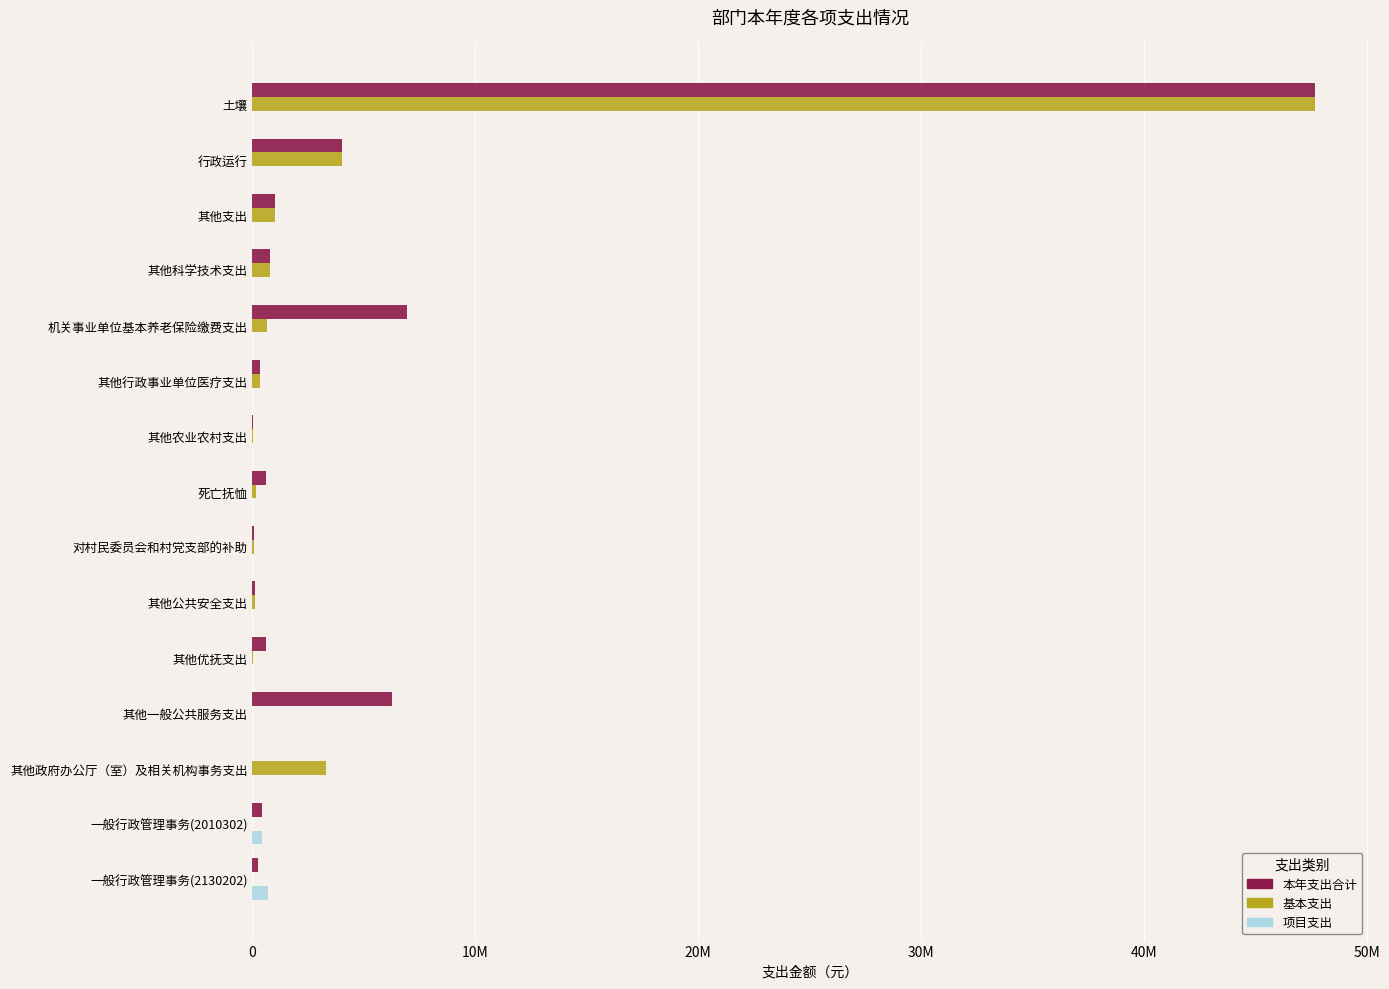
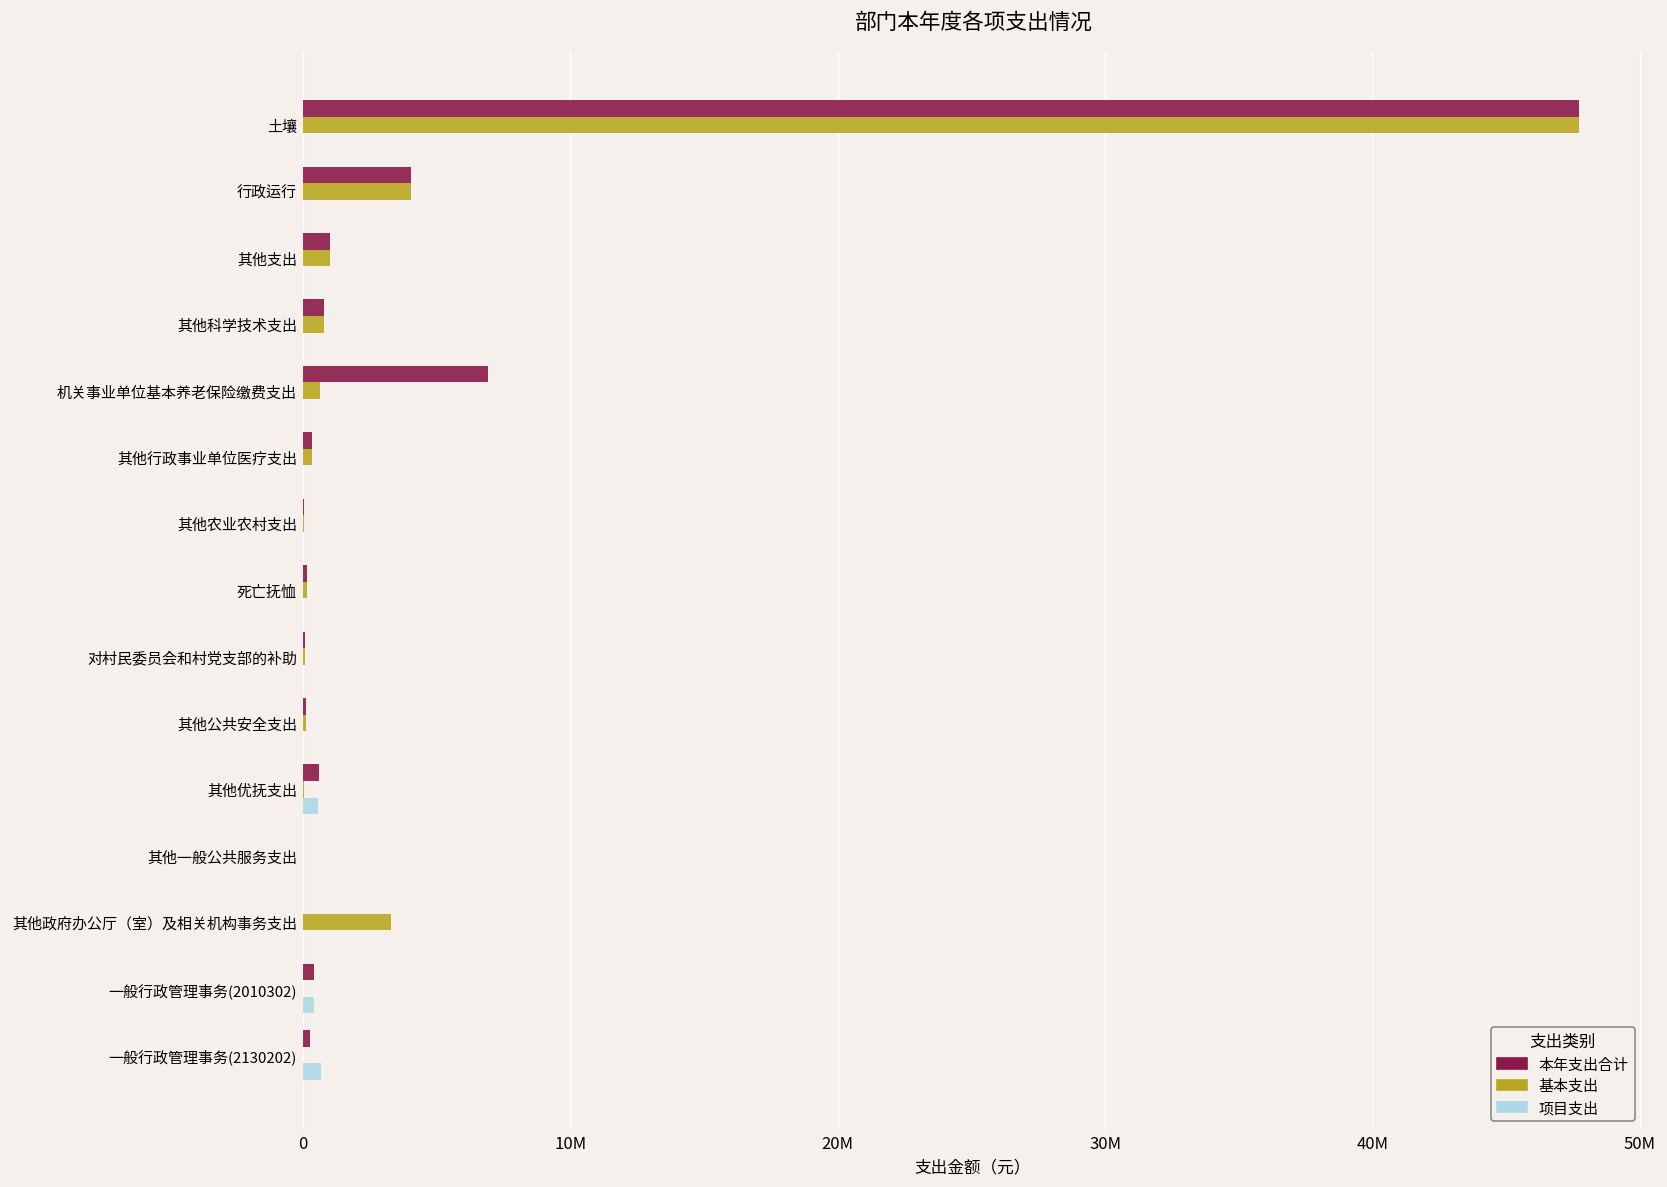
  {
    "本年支出合计": {
      "土壤": 47700000,
      "行政运行": 4000000,
      "其他支出": 1000000,
      "其他科学技术支出": 800000,
      "机关事业单位基本养老保险缴费支出": 6900000,
      "其他行政事业单位医疗支出": 400000,
-     "死亡抚恤": 600000,
+     "死亡抚恤": 200000,
      "其他优抚支出": 600000,
-     "其他一般公共服务支出": 6300000,
+     "其他一般公共服务支出": 0,
      "一般行政管理事务(2010302)": 400000,
      "一般行政管理事务(2130202)": 300000
    },
    "基本支出": {
      "土壤": 47700000,
      "行政运行": 4000000,
      "其他支出": 1000000,
      "其他科学技术支出": 800000,
      "机关事业单位基本养老保险缴费支出": 700000,
      "其他行政事业单位医疗支出": 400000,
      "死亡抚恤": 200000,
      "其他政府办公厅（室）及相关机构事务支出": 3300000,
      "一般行政管理事务(2010302)": 0,
      "一般行政管理事务(2130202)": 0
    },
    "项目支出": {
      "土壤": 0,
      "行政运行": 0,
      "其他支出": 0,
      "其他科学技术支出": 0,
      "机关事业单位基本养老保险缴费支出": 0,
      "其他行政事业单位医疗支出": 0,
      "其他农业农村支出": 0,
      "死亡抚恤": 0,
      "对村民委员会和村党支部的补助": 0,
      "其他公共安全支出": 0,
-     "其他优抚支出": 0,
+     "其他优抚支出": 600000,
      "其他一般公共服务支出": 0,
      "其他政府办公厅（室）及相关机构事务支出": 0,
      "一般行政管理事务(2010302)": 400000,
      "一般行政管理事务(2130202)": 700000
    }
  }
